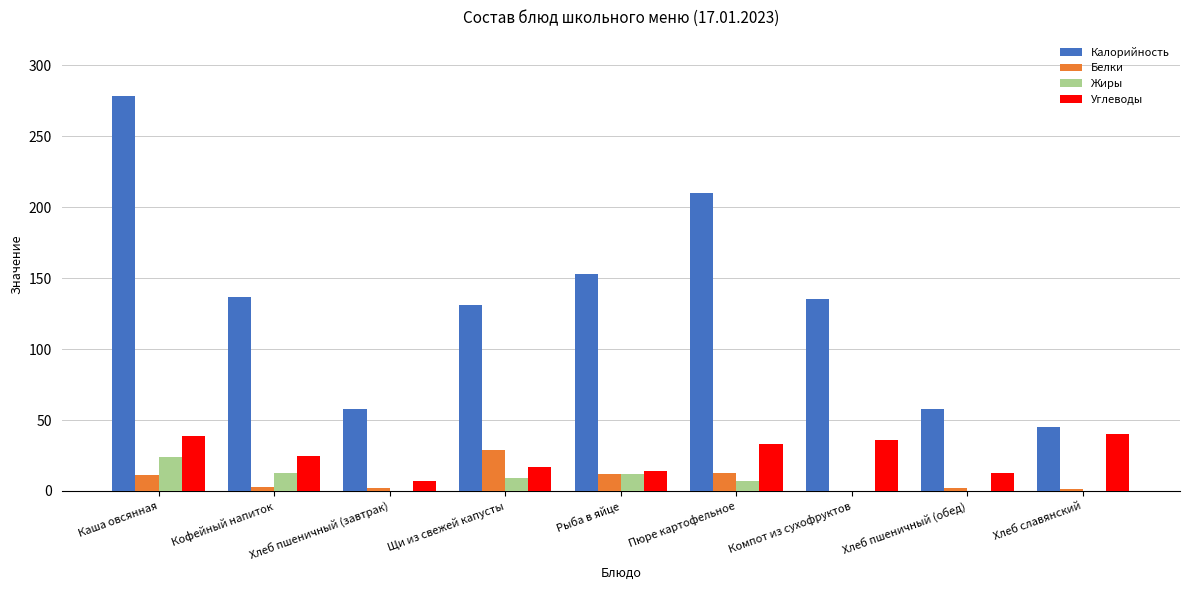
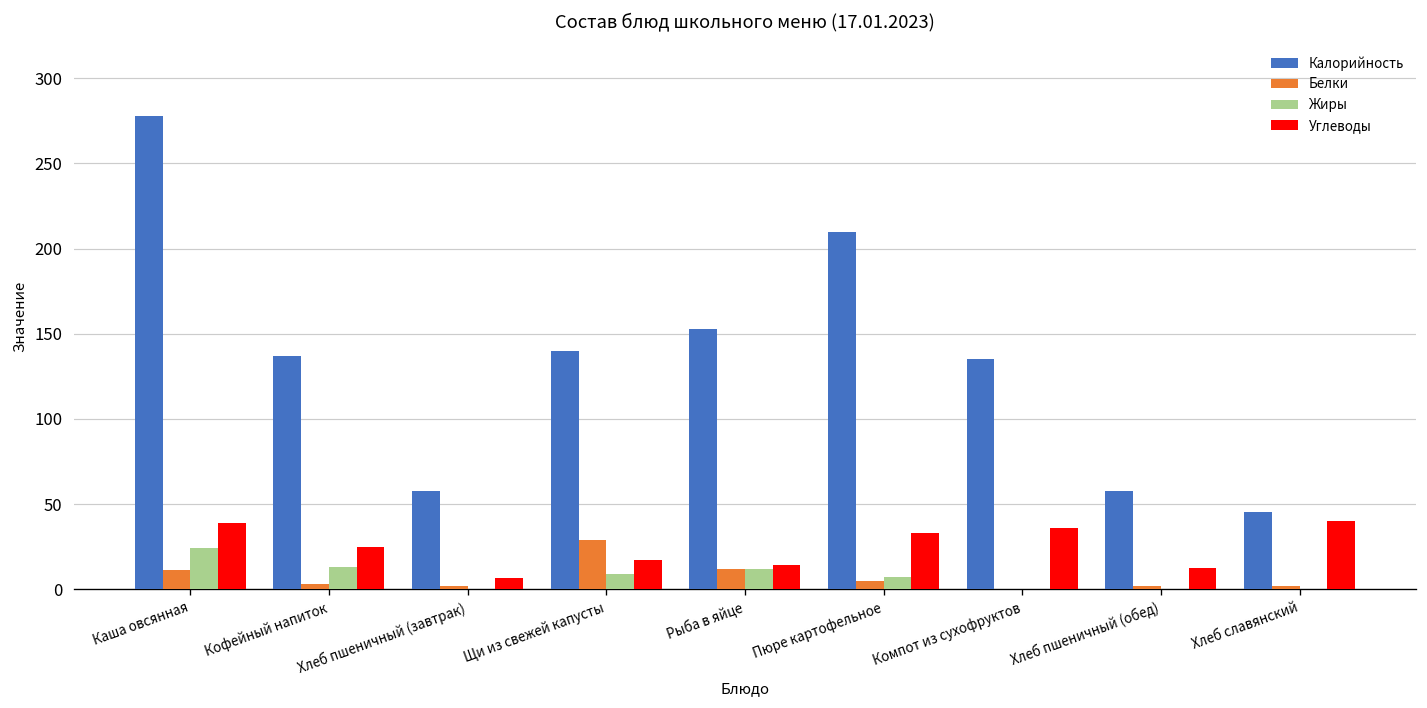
  {
    "Калорийность": {
      "Каша овсянная": 278,
      "Кофейный напиток": 137,
      "Хлеб пшеничный (завтрак)": 58,
-     "Щи из свежей капусты": 131,
+     "Щи из свежей капусты": 140,
      "Рыба в яйце": 153,
      "Пюре картофельное": 210,
      "Компот из сухофруктов": 135,
      "Хлеб пшеничный (обед)": 58,
      "Хлеб славянский": 45
    },
    "Белки": {
      "Каша овсянная": 11,
      "Кофейный напиток": 3,
      "Хлеб пшеничный (завтрак)": 2,
      "Щи из свежей капусты": 29,
      "Рыба в яйце": 12,
-     "Пюре картофельное": 13,
+     "Пюре картофельное": 5,
      "Компот из сухофруктов": 0,
      "Хлеб пшеничный (обед)": 2
    },
    "Жиры": {
      "Каша овсянная": 24,
      "Кофейный напиток": 13,
      "Щи из свежей капусты": 9,
      "Рыба в яйце": 12,
      "Пюре картофельное": 7,
      "Компот из сухофруктов": 0,
      "Хлеб пшеничный (обед)": 0
    },
    "Углеводы": {
      "Каша овсянная": 39,
      "Кофейный напиток": 25,
      "Хлеб пшеничный (завтрак)": 7,
      "Щи из свежей капусты": 17,
      "Рыба в яйце": 14,
      "Пюре картофельное": 33,
      "Компот из сухофруктов": 36,
      "Хлеб пшеничный (обед)": 13,
      "Хлеб славянский": 40
    }
  }
